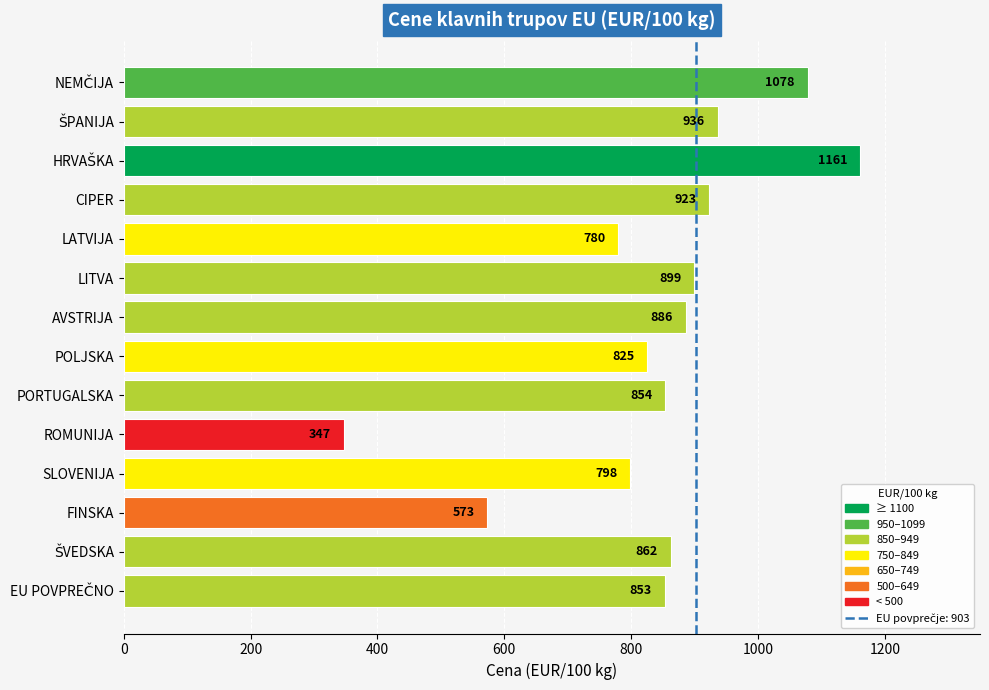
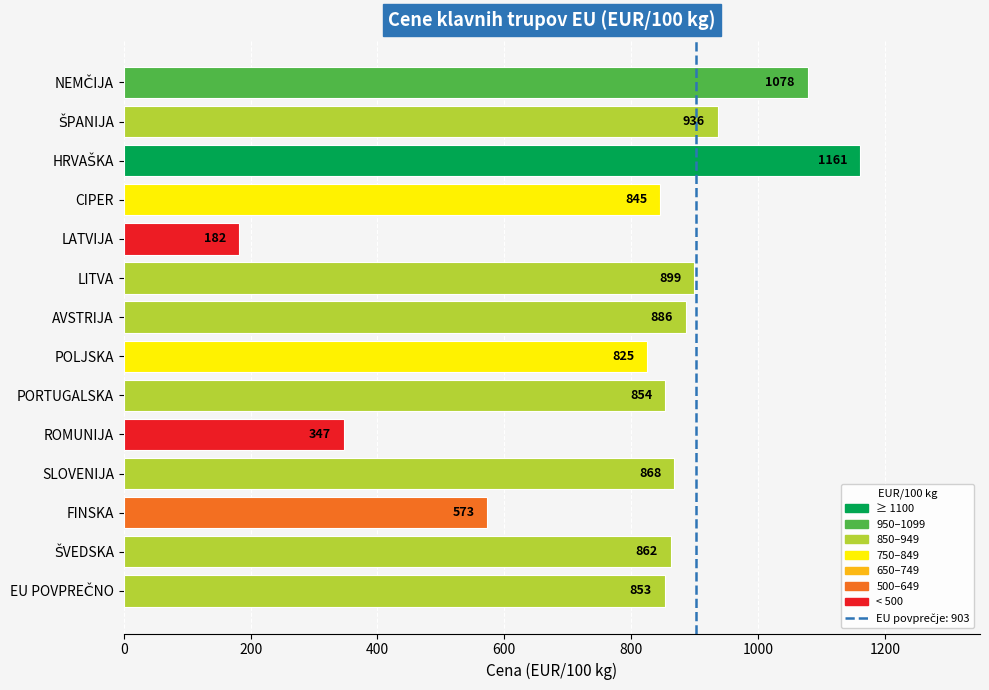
  {
    "NEMČIJA": 1078,
    "ŠPANIJA": 936,
    "HRVAŠKA": 1161,
-   "CIPER": 923,
-   "LATVIJA": 780,
+   "CIPER": 845,
+   "LATVIJA": 182,
    "LITVA": 899,
    "AVSTRIJA": 886,
    "POLJSKA": 825,
    "PORTUGALSKA": 854,
    "ROMUNIJA": 347,
-   "SLOVENIJA": 798,
+   "SLOVENIJA": 868,
    "FINSKA": 573,
    "ŠVEDSKA": 862,
    "EU POVPREČNO": 853
  }
